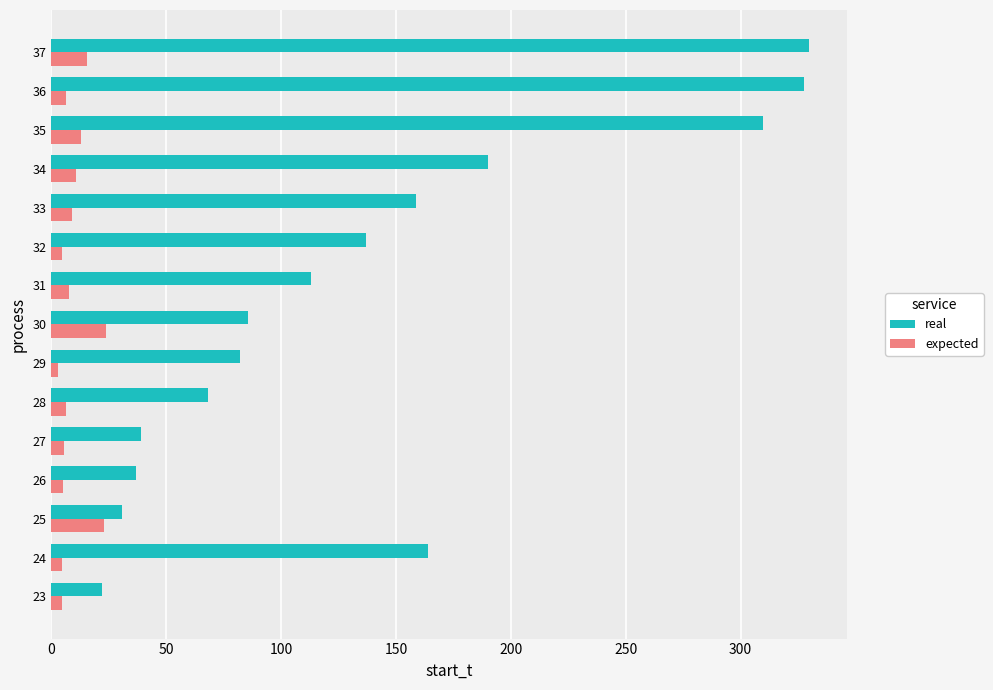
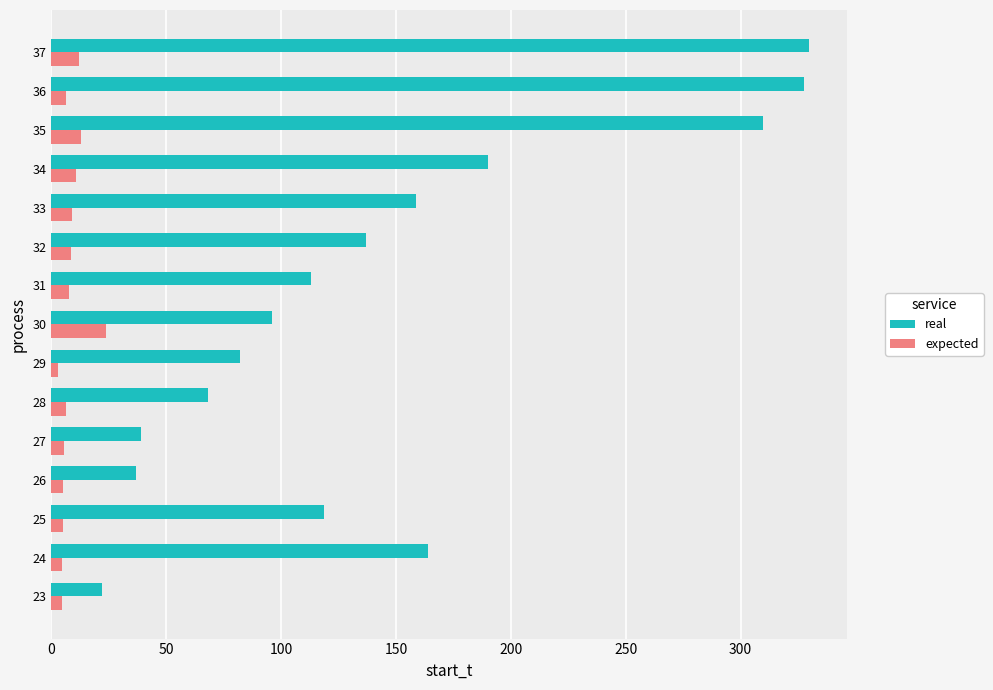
  {
    "real": {
      "37": 330,
      "36": 327,
      "35": 310,
      "34": 190,
      "33": 158,
      "32": 137,
      "31": 113,
-     "30": 86,
+     "30": 96,
      "29": 82,
      "28": 68,
      "27": 39,
      "26": 37,
-     "25": 31,
+     "25": 119,
      "24": 164,
      "23": 22
    },
    "expected": {
-     "37": 16,
+     "37": 12,
      "36": 6,
      "35": 13,
      "34": 11,
      "33": 9,
-     "32": 5,
+     "32": 8,
      "31": 7,
      "30": 24,
      "29": 3,
      "28": 6,
      "27": 5,
      "26": 5,
-     "25": 23,
+     "25": 5,
      "24": 5,
      "23": 5
    }
  }
